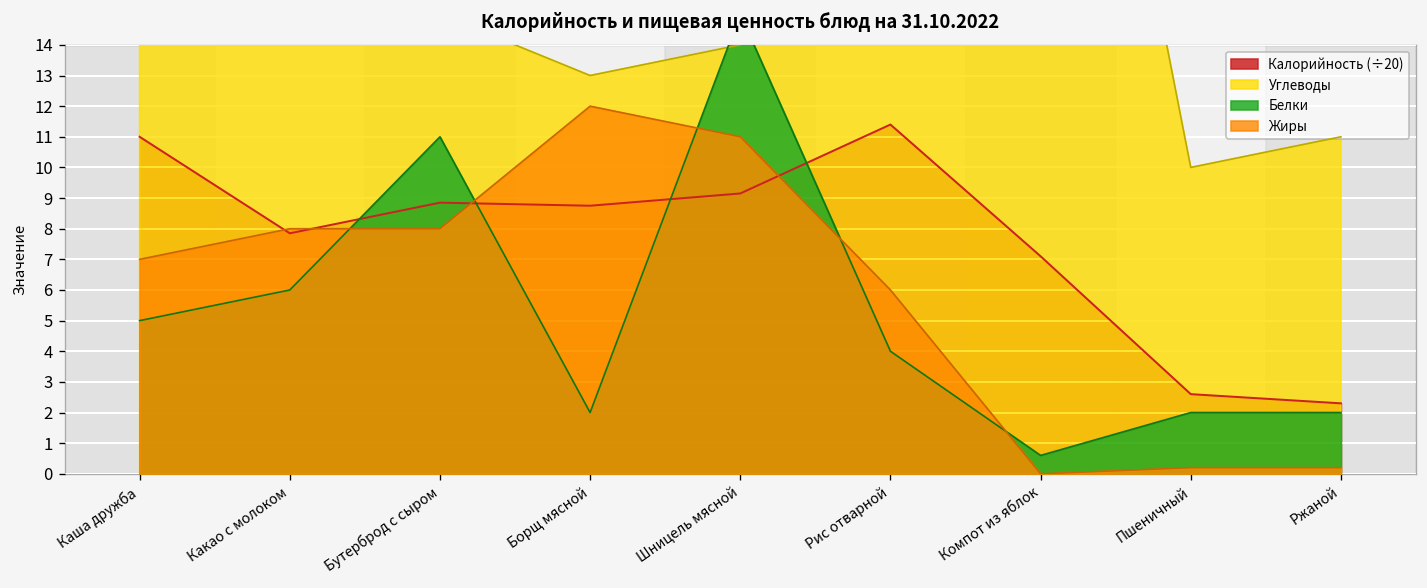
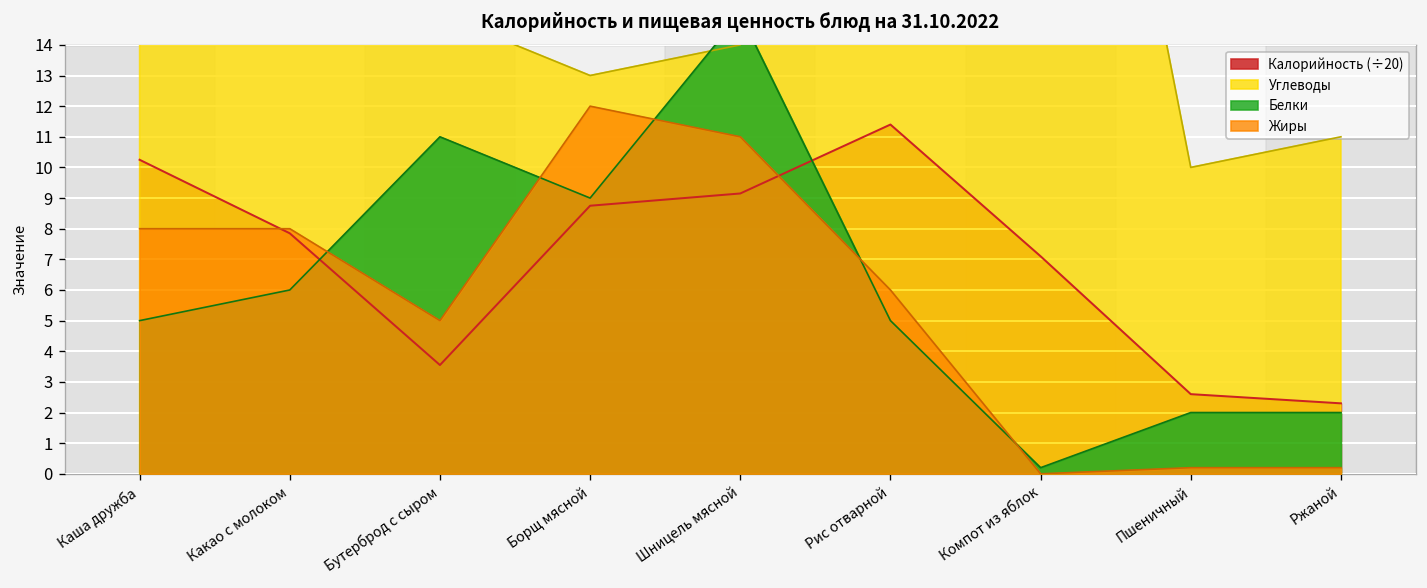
  {
    "Калорийность (÷20)": {
-     "Каша дружба": 11.0,
+     "Каша дружба": 10.3,
      "Какао с молоком": 7.9,
-     "Бутерброд с сыром": 8.9,
+     "Бутерброд с сыром": 3.6,
      "Борщ мясной": 8.8,
      "Шницель мясной": 9.2,
      "Рис отварной": 11.4,
      "Компот из яблок": 7.1,
      "Пшеничный": 2.6,
      "Ржаной": 2.3
    },
    "Углеводы": {
      "Борщ мясной": 13.0,
      "Шницель мясной": 14.0,
      "Пшеничный": 10.0,
      "Ржаной": 11.0
    },
    "Белки": {
      "Каша дружба": 5.0,
      "Какао с молоком": 6.0,
      "Бутерброд с сыром": 11.0,
-     "Борщ мясной": 2,
-     "Рис отварной": 4,
-     "Компот из яблок": 0.6,
+     "Борщ мясной": 9,
+     "Рис отварной": 5,
+     "Компот из яблок": 0.2,
      "Пшеничный": 2.0,
      "Ржаной": 2.0
    },
    "Жиры": {
-     "Каша дружба": 7,
+     "Каша дружба": 8,
      "Какао с молоком": 8,
-     "Бутерброд с сыром": 8,
+     "Бутерброд с сыром": 5,
      "Борщ мясной": 12,
      "Шницель мясной": 11,
      "Рис отварной": 6,
      "Компот из яблок": 0,
      "Пшеничный": 0.2,
      "Ржаной": 0.2
    }
  }
